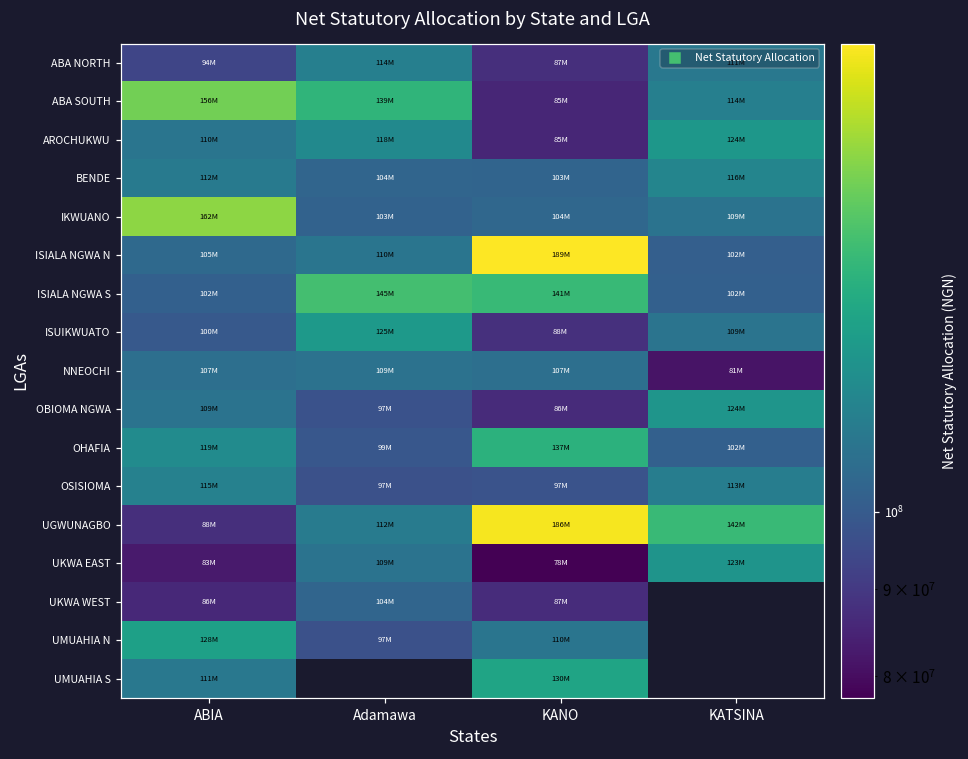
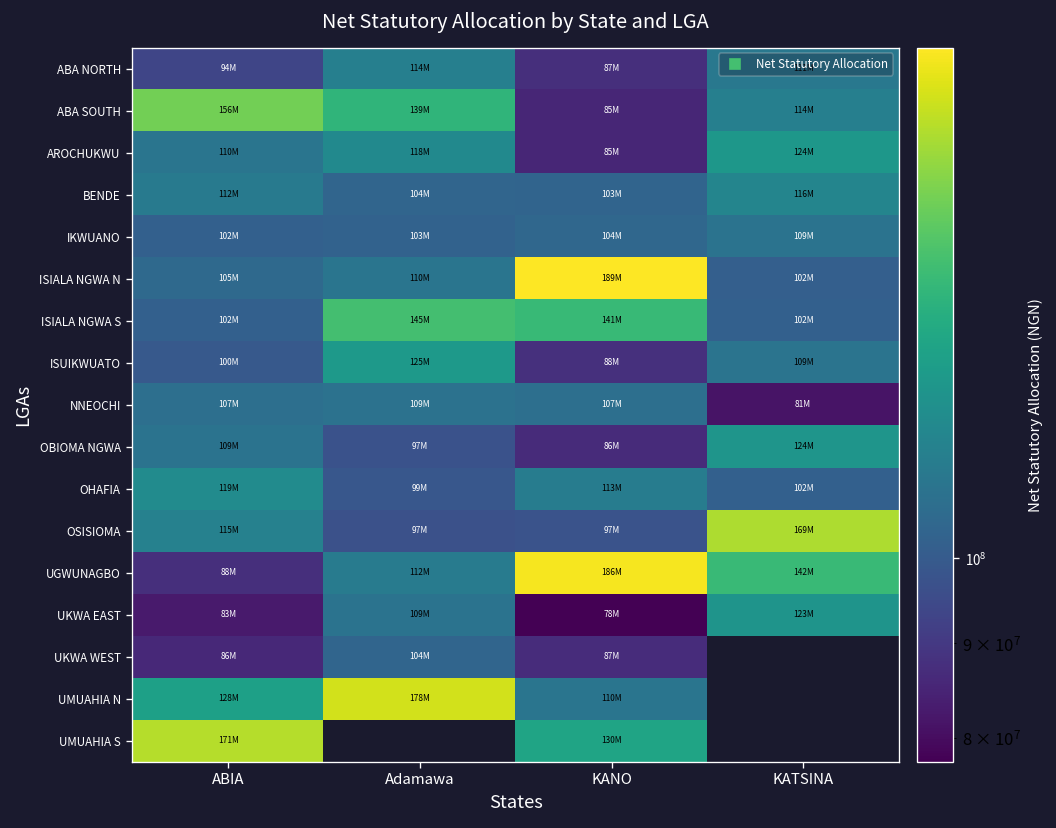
  {
    "ABA NORTH": {
      "ABIA": "94M",
      "Adamawa": "114M",
      "KANO": "87M"
    },
    "ABA SOUTH": {
      "ABIA": "156M",
      "Adamawa": "139M",
      "KANO": "85M",
      "KATSINA": "114M"
    },
    "AROCHUKWU": {
      "ABIA": "110M",
      "Adamawa": "118M",
      "KANO": "85M",
      "KATSINA": "124M"
    },
    "BENDE": {
      "ABIA": "112M",
      "Adamawa": "104M",
      "KANO": "103M",
      "KATSINA": "116M"
    },
    "IKWUANO": {
-     "ABIA": "162M",
+     "ABIA": "102M",
      "Adamawa": "103M",
      "KANO": "104M",
      "KATSINA": "109M"
    },
    "ISIALA NGWA N": {
      "ABIA": "105M",
      "Adamawa": "110M",
      "KANO": "189M",
      "KATSINA": "102M"
    },
    "ISIALA NGWA S": {
      "ABIA": "102M",
      "Adamawa": "145M",
      "KANO": "141M",
      "KATSINA": "102M"
    },
    "ISUIKWUATO": {
      "ABIA": "100M",
      "Adamawa": "125M",
      "KANO": "88M",
      "KATSINA": "109M"
    },
    "NNEOCHI": {
      "ABIA": "107M",
      "Adamawa": "109M",
      "KANO": "107M",
      "KATSINA": "81M"
    },
    "OBIOMA NGWA": {
      "ABIA": "109M",
      "Adamawa": "97M",
      "KANO": "86M",
      "KATSINA": "124M"
    },
    "OHAFIA": {
      "ABIA": "119M",
      "Adamawa": "99M",
-     "KANO": "137M",
+     "KANO": "113M",
      "KATSINA": "102M"
    },
    "OSISIOMA": {
      "ABIA": "115M",
      "Adamawa": "97M",
      "KANO": "97M",
-     "KATSINA": "113M"
+     "KATSINA": "169M"
    },
    "UGWUNAGBO": {
      "ABIA": "88M",
      "Adamawa": "112M",
      "KANO": "186M",
      "KATSINA": "142M"
    },
    "UKWA EAST": {
      "ABIA": "83M",
      "Adamawa": "109M",
      "KANO": "78M",
      "KATSINA": "123M"
    },
    "UKWA WEST": {
      "ABIA": "86M",
      "Adamawa": "104M",
      "KANO": "87M"
    },
    "UMUAHIA N": {
      "ABIA": "128M",
-     "Adamawa": "97M",
+     "Adamawa": "178M",
      "KANO": "110M"
    },
    "UMUAHIA S": {
-     "ABIA": "111M",
+     "ABIA": "171M",
      "KANO": "130M"
    }
  }
